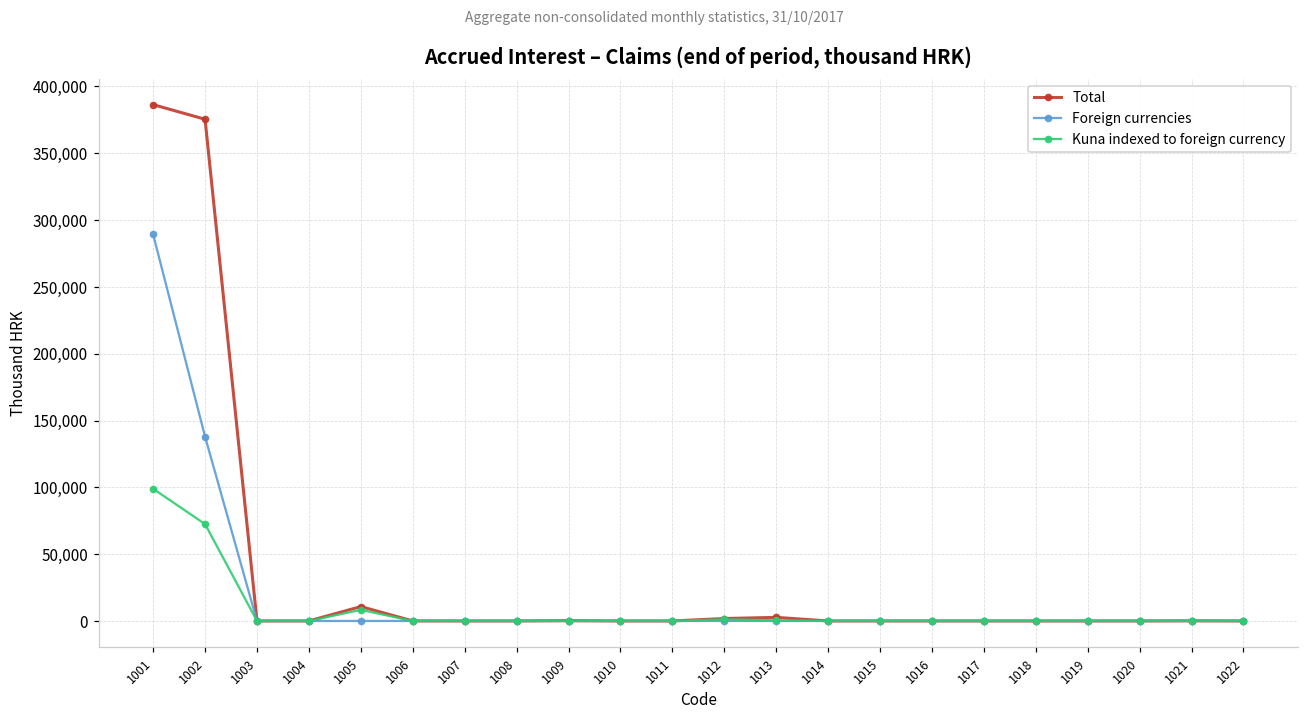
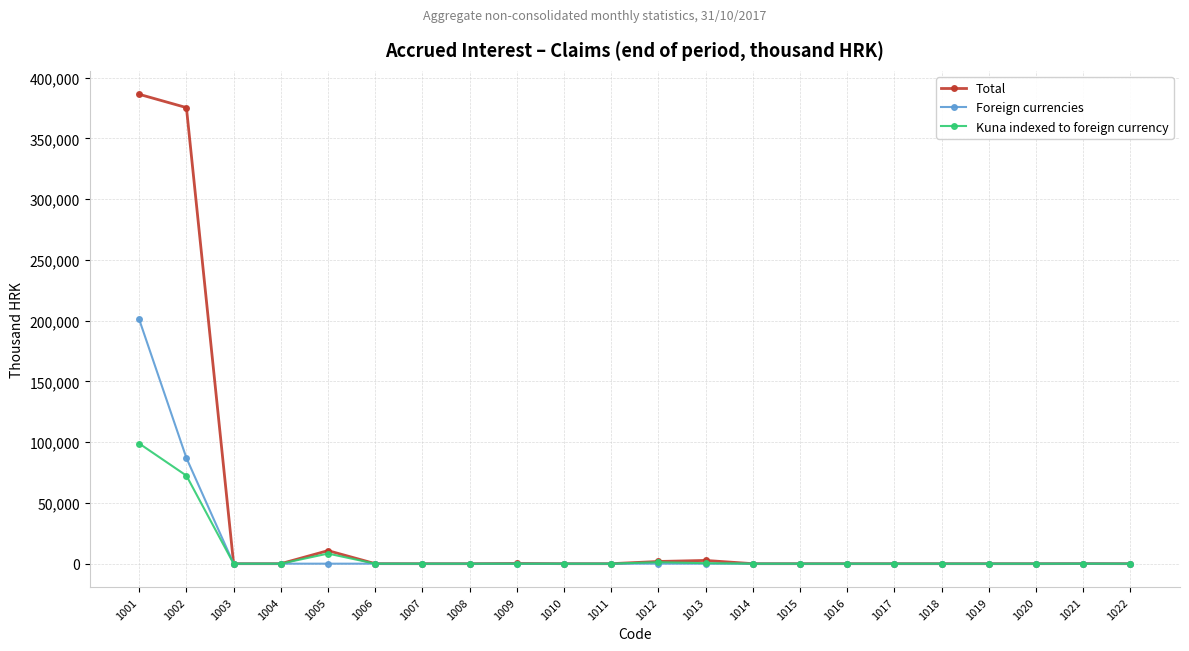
  {
    "Total": {
      "1001": "386,000",
      "1002": "375,000",
      "1005": "11,000",
      "1013": "3,000"
    },
    "Foreign currencies": {
-     "1001": "289,000",
-     "1002": "138,000",
+     "1001": "201,000",
+     "1002": "87,000",
      "1005": "0"
    },
    "Kuna indexed to foreign currency": {
      "1001": "99,000",
      "1002": "72,000",
      "1005": "8,000"
    }
  }
